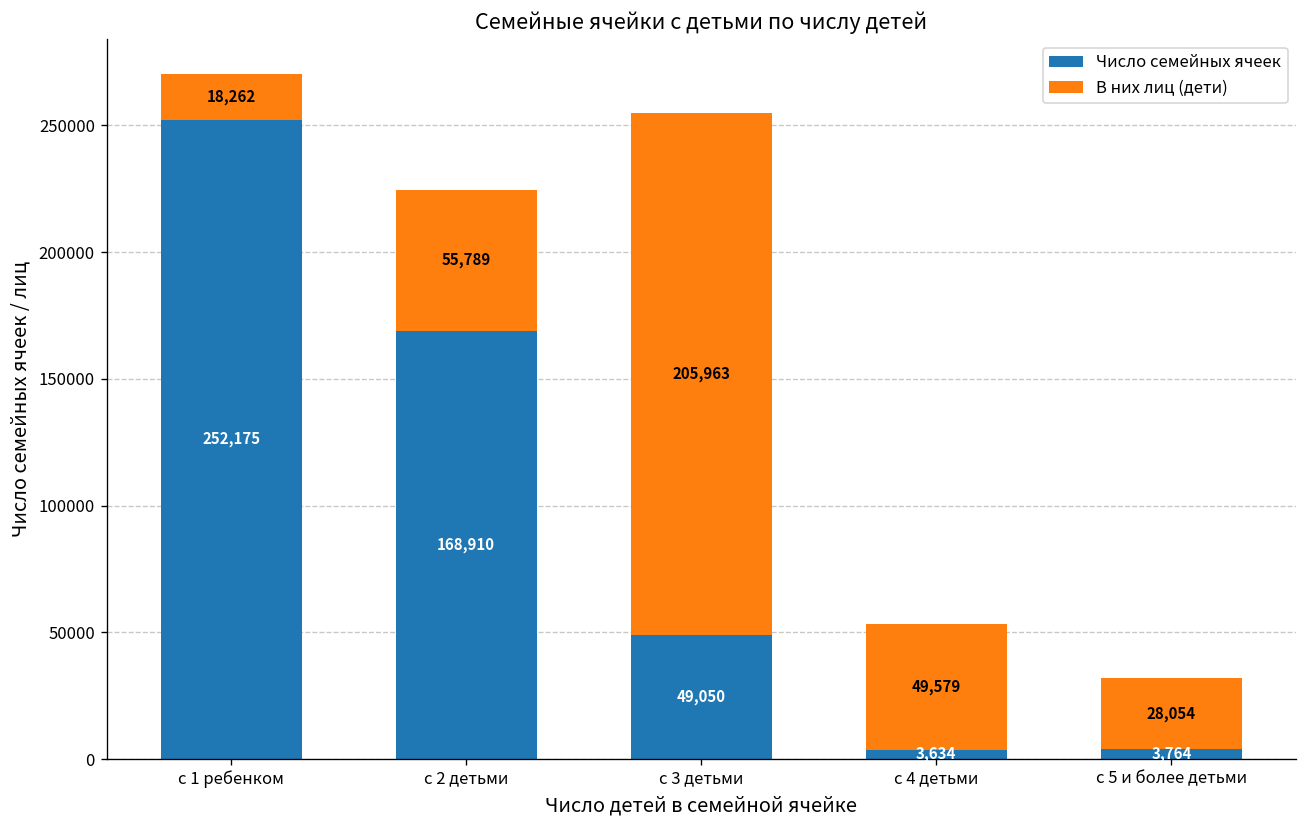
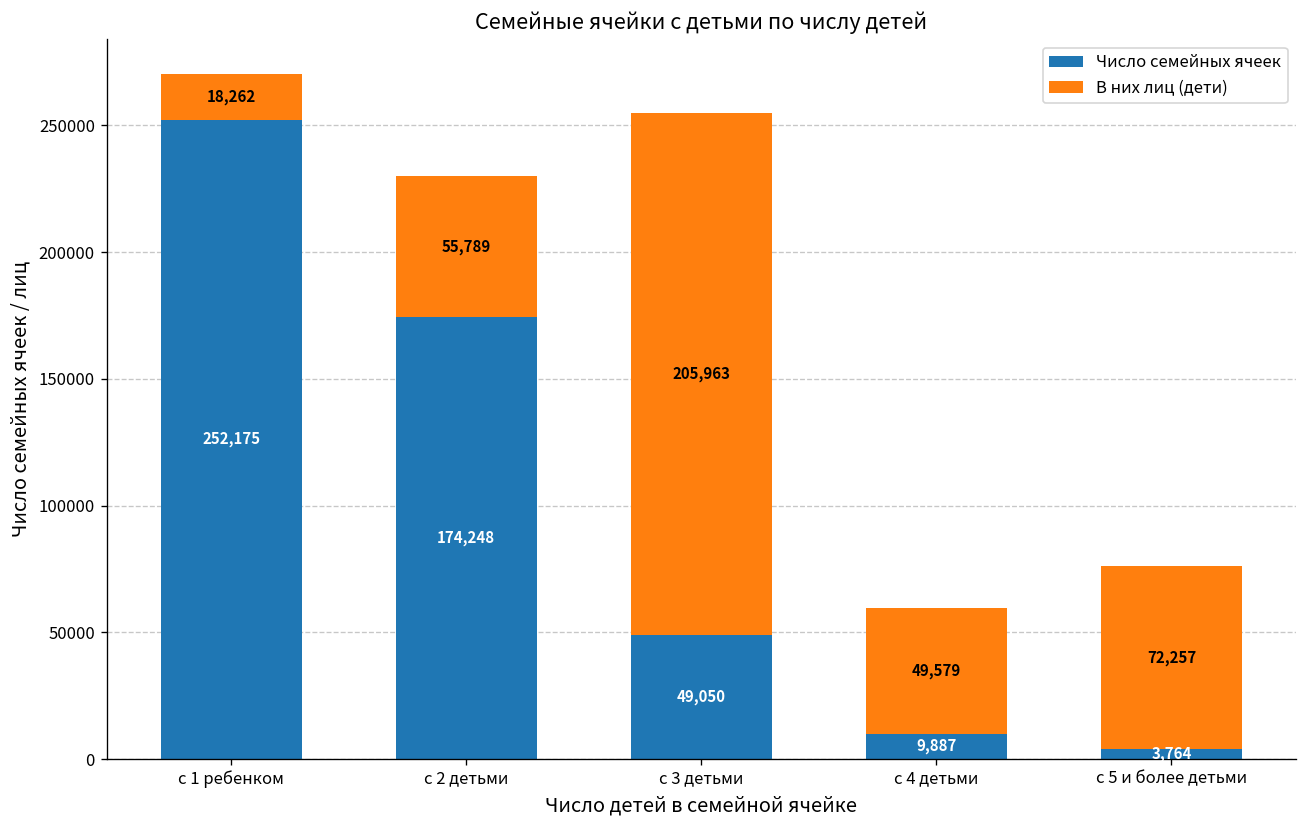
  {
    "Число семейных ячеек": {
      "с 1 ребенком": "252,175",
-     "с 2 детьми": "168,910",
+     "с 2 детьми": "174,248",
      "с 3 детьми": "49,050",
-     "с 4 детьми": "3,634",
+     "с 4 детьми": "9,887",
      "с 5 и более детьми": "3,764"
    },
    "В них лиц (дети)": {
      "с 1 ребенком": "18,262",
      "с 2 детьми": "55,789",
      "с 3 детьми": "205,963",
      "с 4 детьми": "49,579",
-     "с 5 и более детьми": "28,054"
+     "с 5 и более детьми": "72,257"
    }
  }
